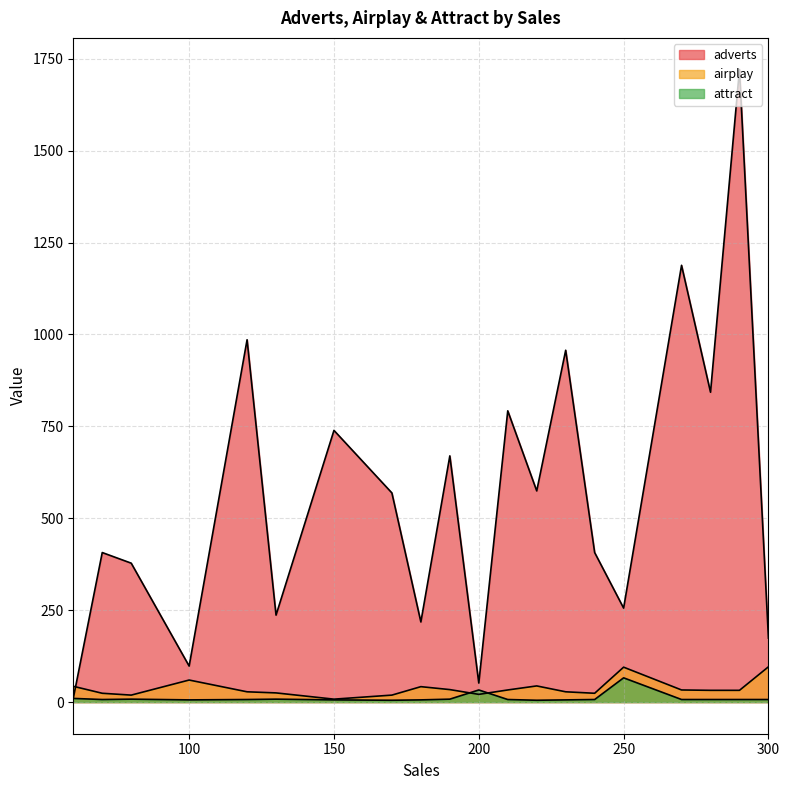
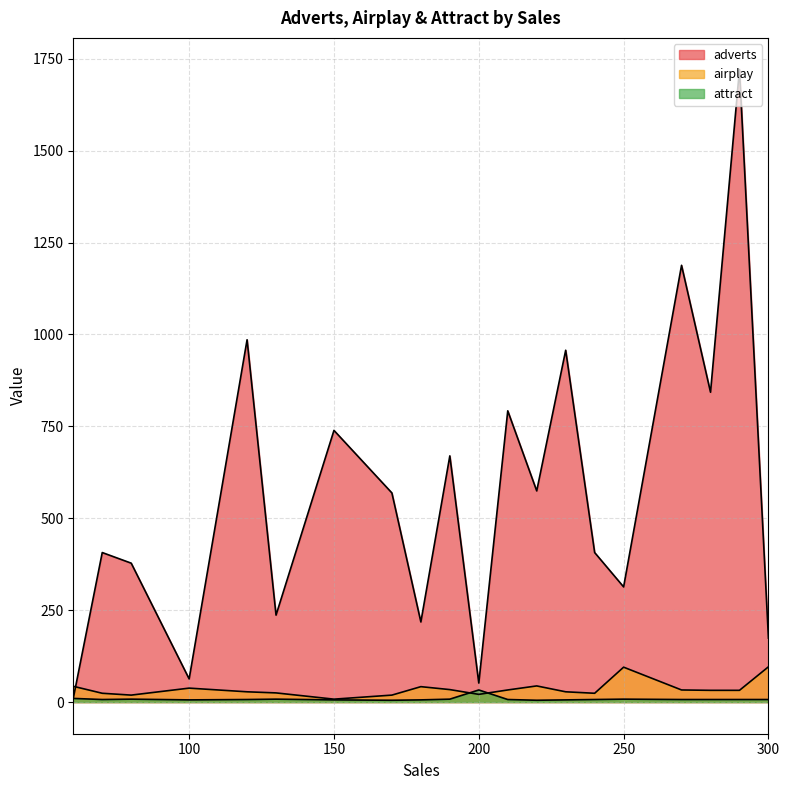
  {
    "adverts": {
-     "100": 100,
+     "100": 60,
      "150": 740,
      "200": 50,
-     "250": 260,
+     "250": 310,
      "300": 170
    },
    "airplay": {
-     "100": 60,
+     "100": 40,
      "200": 20,
      "250": 100,
      "300": 100
    },
    "attract": {
      "100": 10,
      "200": 30,
-     "250": 70,
+     "250": 10,
      "300": 10
    }
  }
